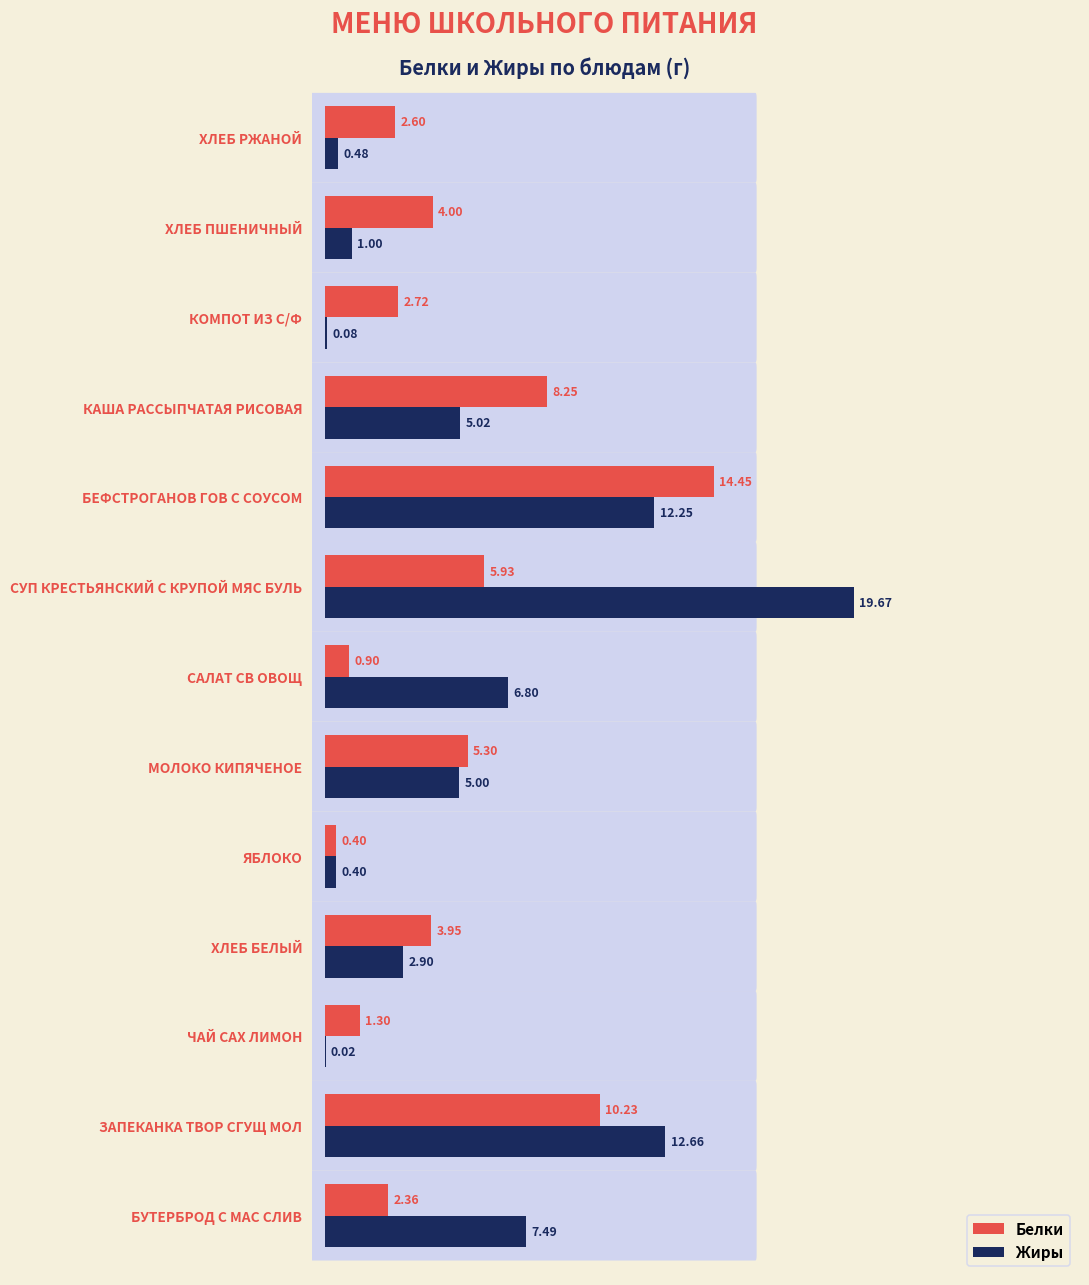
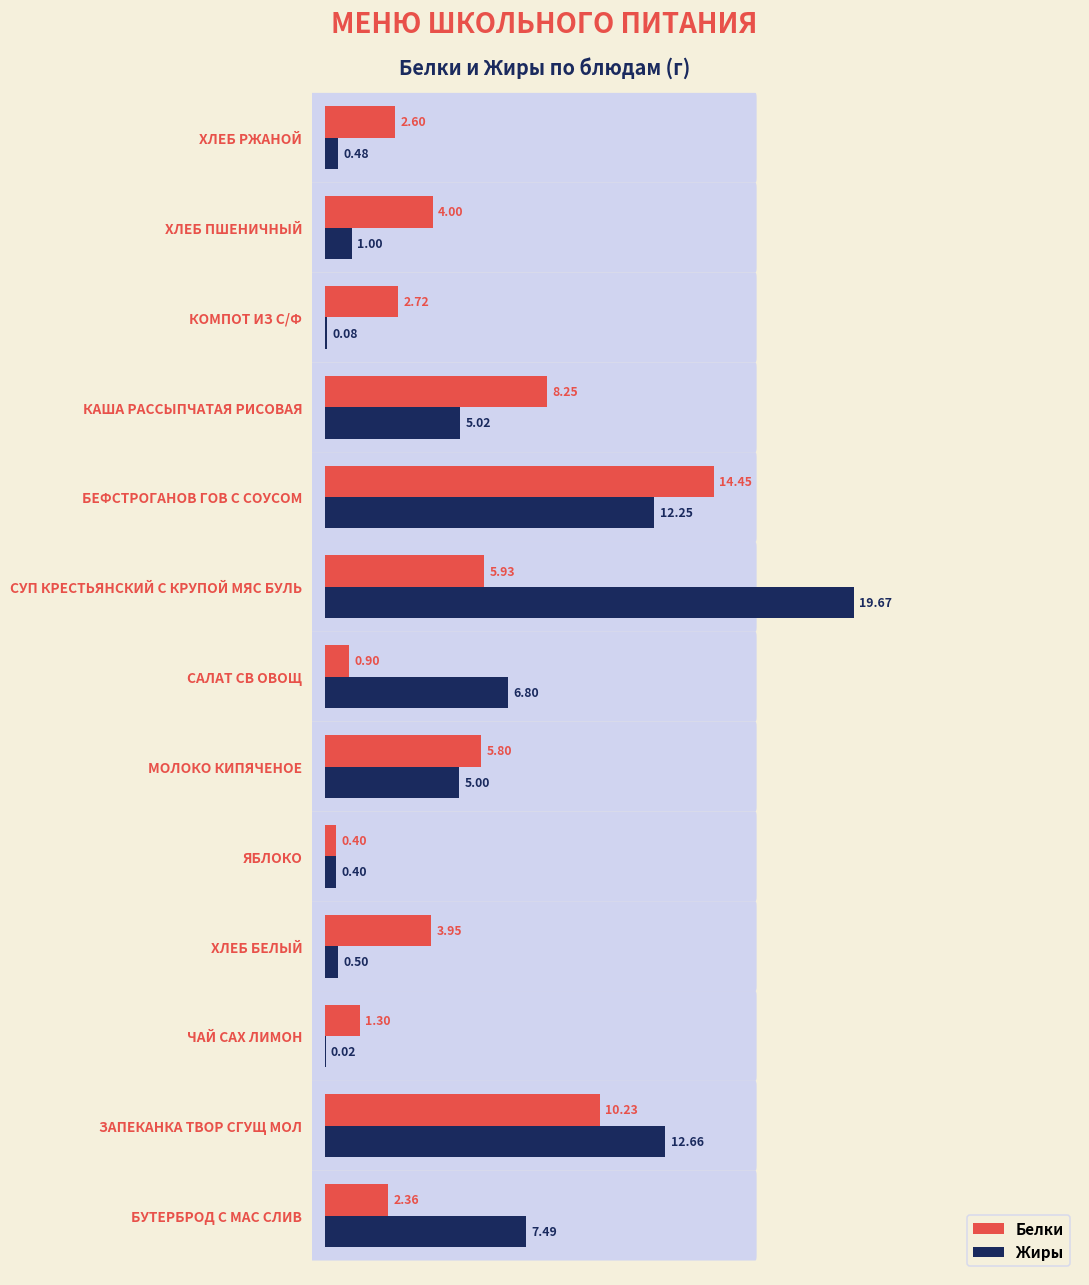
  {
    "Белки": {
      "ХЛЕБ РЖАНОЙ": 2.60,
      "ХЛЕБ ПШЕНИЧНЫЙ": 4.00,
      "КОМПОТ ИЗ С/Ф": 2.72,
      "КАША РАССЫПЧАТАЯ РИСОВАЯ": 8.25,
      "БЕФСТРОГАНОВ ГОВ С СОУСОМ": 14.45,
      "СУП КРЕСТЬЯНСКИЙ С КРУПОЙ МЯС БУЛЬ": 5.93,
      "САЛАТ СВ ОВОЩ": 0.90,
-     "МОЛОКО КИПЯЧЕНОЕ": 5.30,
+     "МОЛОКО КИПЯЧЕНОЕ": 5.80,
      "ЯБЛОКО": 0.40,
      "ХЛЕБ БЕЛЫЙ": 3.95,
      "ЧАЙ САХ ЛИМОН": 1.30,
      "ЗАПЕКАНКА ТВОР СГУЩ МОЛ": 10.23,
      "БУТЕРБРОД С МАС СЛИВ": 2.36
    },
    "Жиры": {
      "ХЛЕБ РЖАНОЙ": 0.48,
      "ХЛЕБ ПШЕНИЧНЫЙ": 1.00,
      "КОМПОТ ИЗ С/Ф": 0.08,
      "КАША РАССЫПЧАТАЯ РИСОВАЯ": 5.02,
      "БЕФСТРОГАНОВ ГОВ С СОУСОМ": 12.25,
      "СУП КРЕСТЬЯНСКИЙ С КРУПОЙ МЯС БУЛЬ": 19.67,
      "САЛАТ СВ ОВОЩ": 6.80,
      "МОЛОКО КИПЯЧЕНОЕ": 5.00,
      "ЯБЛОКО": 0.40,
-     "ХЛЕБ БЕЛЫЙ": 2.90,
+     "ХЛЕБ БЕЛЫЙ": 0.50,
      "ЧАЙ САХ ЛИМОН": 0.02,
      "ЗАПЕКАНКА ТВОР СГУЩ МОЛ": 12.66,
      "БУТЕРБРОД С МАС СЛИВ": 7.49
    }
  }
